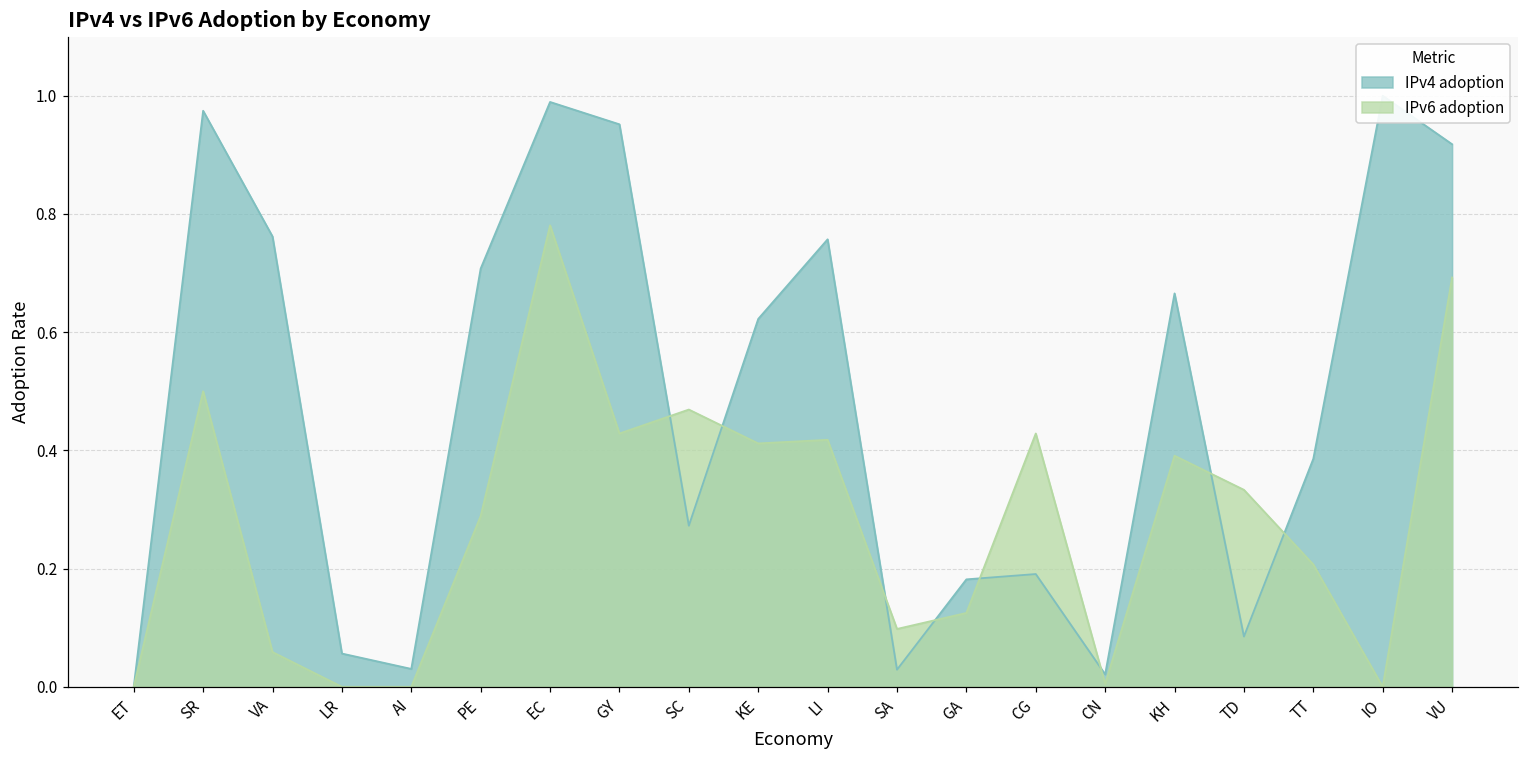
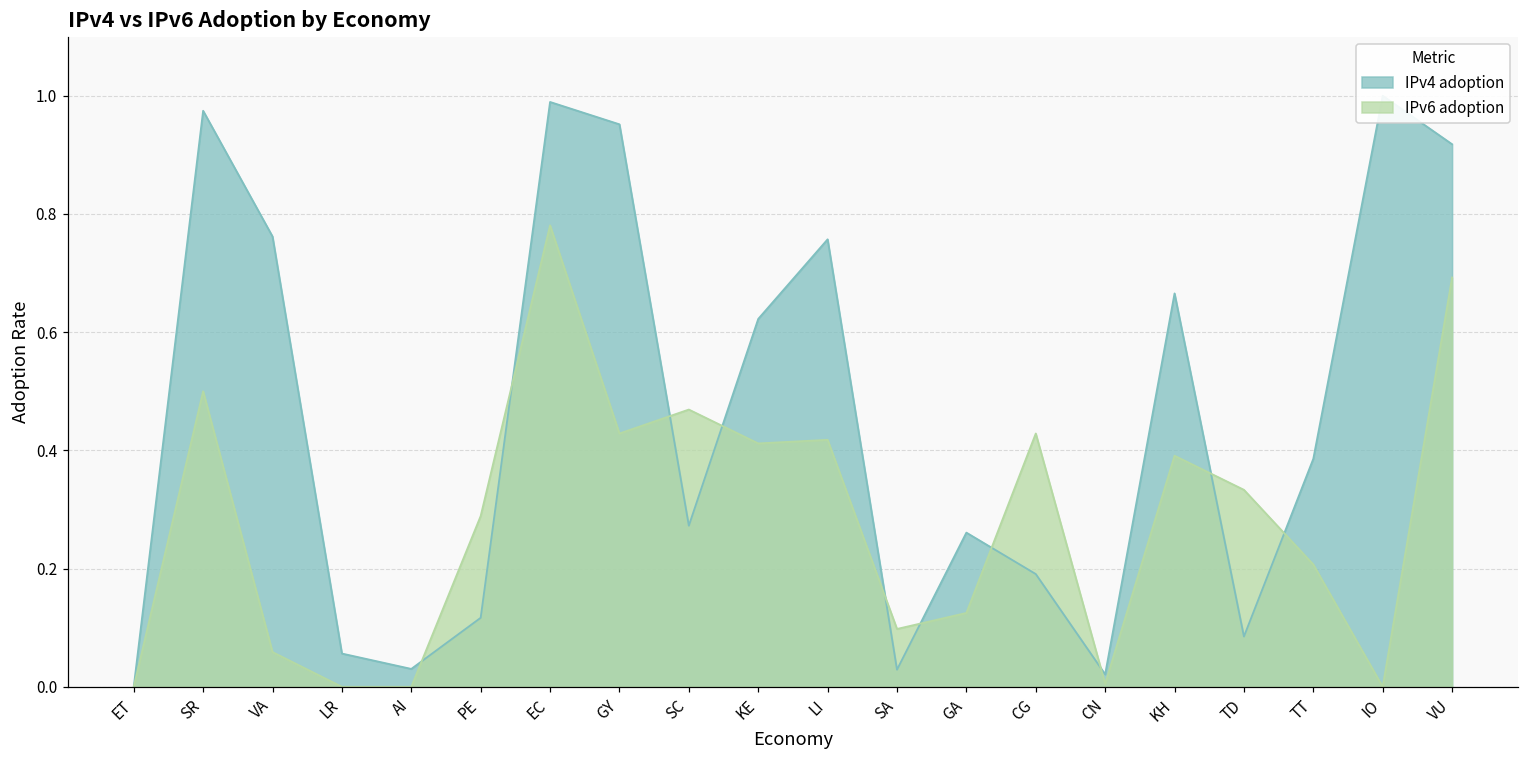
  {
    "IPv4 adoption": {
      "SR": 0.97,
      "VA": 0.76,
      "LR": 0.06,
      "AI": 0.03,
-     "PE": 0.71,
+     "PE": 0.12,
      "EC": 0.99,
      "GY": 0.95,
      "SC": 0.27,
      "KE": 0.62,
      "LI": 0.76,
      "SA": 0.03,
-     "GA": 0.18,
+     "GA": 0.26,
      "CG": 0.19,
      "CN": 0.02,
      "KH": 0.67,
      "TD": 0.09,
      "TT": 0.39,
      "VU": 0.92
    },
    "IPv6 adoption": {
      "SR": 0.50,
      "VA": 0.06,
      "LR": 0.00,
      "AI": 0.00,
      "PE": 0.29,
      "EC": 0.78,
      "GY": 0.43,
      "SC": 0.47,
      "KE": 0.41,
      "LI": 0.42,
      "SA": 0.10,
      "GA": 0.13,
      "CG": 0.43,
      "CN": 0.01,
      "KH": 0.39,
      "TD": 0.33,
      "TT": 0.21,
      "IO": 0.00,
      "VU": 0.69
    }
  }
